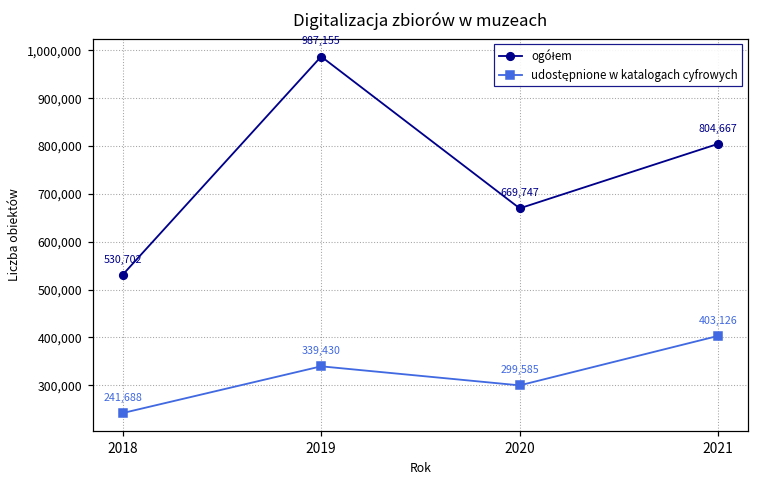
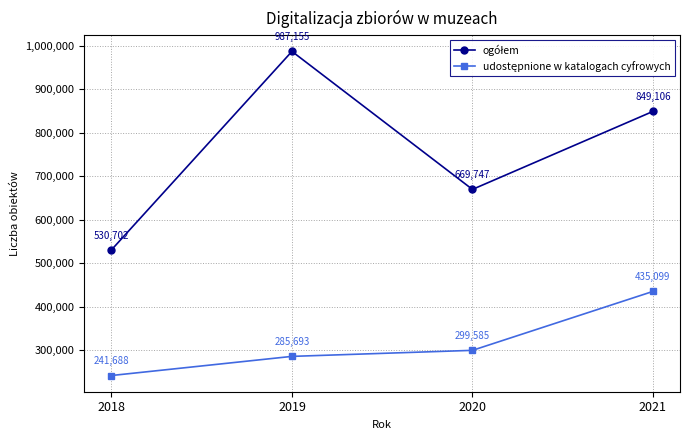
  {
    "ogółem": {
      "2018": "530,702",
      "2019": "987,155",
      "2020": "669,747",
-     "2021": "804,667"
+     "2021": "849,106"
    },
    "udostępnione w katalogach cyfrowych": {
      "2018": "241,688",
-     "2019": "339,430",
+     "2019": "285,693",
      "2020": "299,585",
-     "2021": "403,126"
+     "2021": "435,099"
    }
  }
